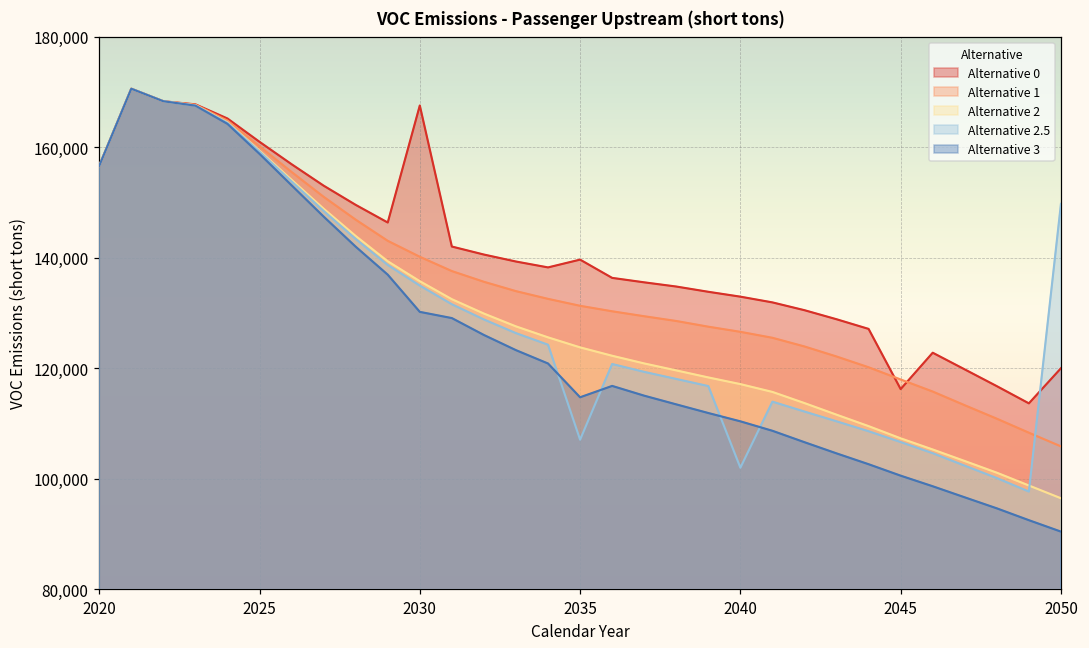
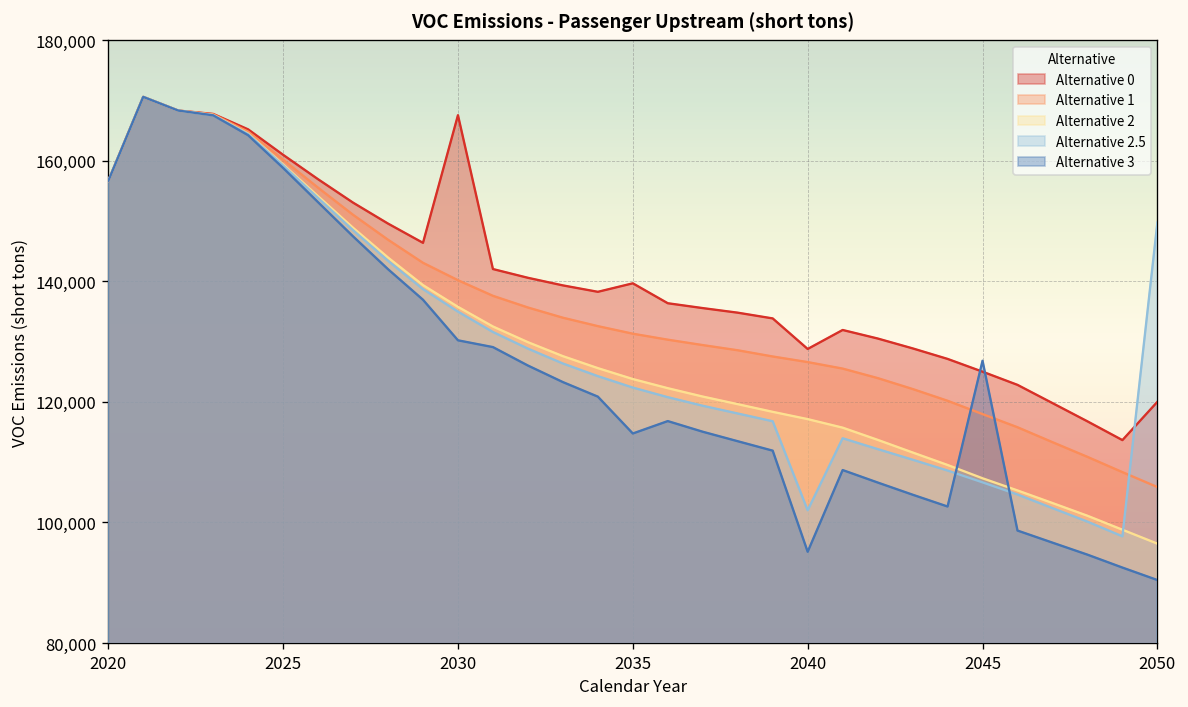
  {
    "Alternative 0": {
      "2025": "161,000",
      "2030": "168,000",
      "2035": "140,000",
-     "2040": "133,000",
-     "2045": "116,000",
+     "2040": "129,000",
+     "2045": "125,000",
      "2050": "120,000"
    },
    "Alternative 2.5": {
      "2030": "135,000",
-     "2035": "107,000",
+     "2035": "122,000",
      "2040": "102,000",
      "2045": "107,000",
      "2050": "150,000"
    },
    "Alternative 3": {
      "2030": "130,000",
      "2035": "115,000",
-     "2040": "110,000",
-     "2045": "101,000",
+     "2040": "95,000",
+     "2045": "127,000",
      "2050": "90,000"
    }
  }
